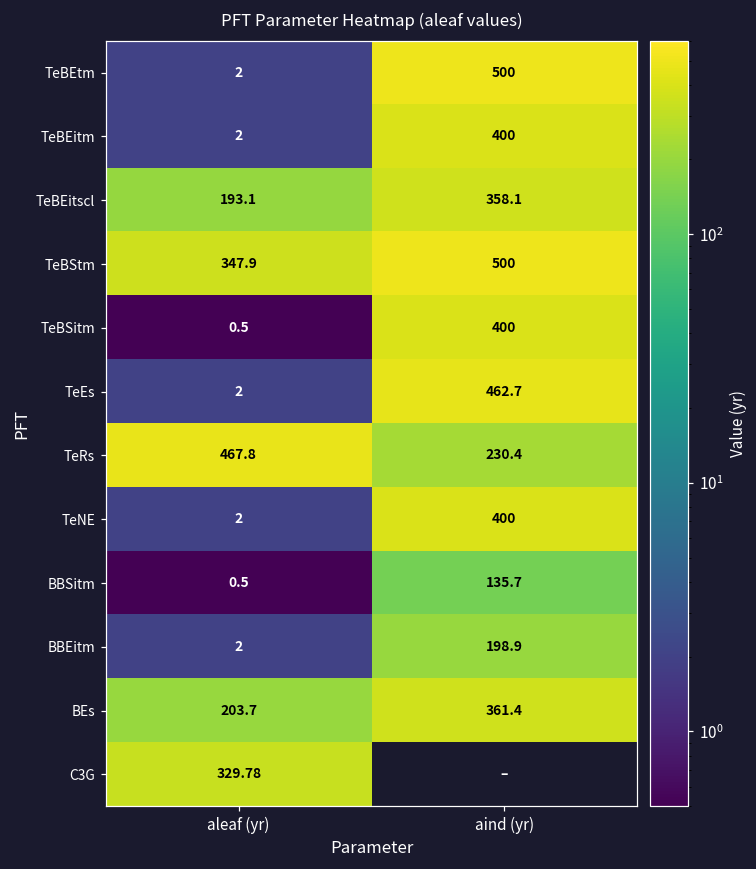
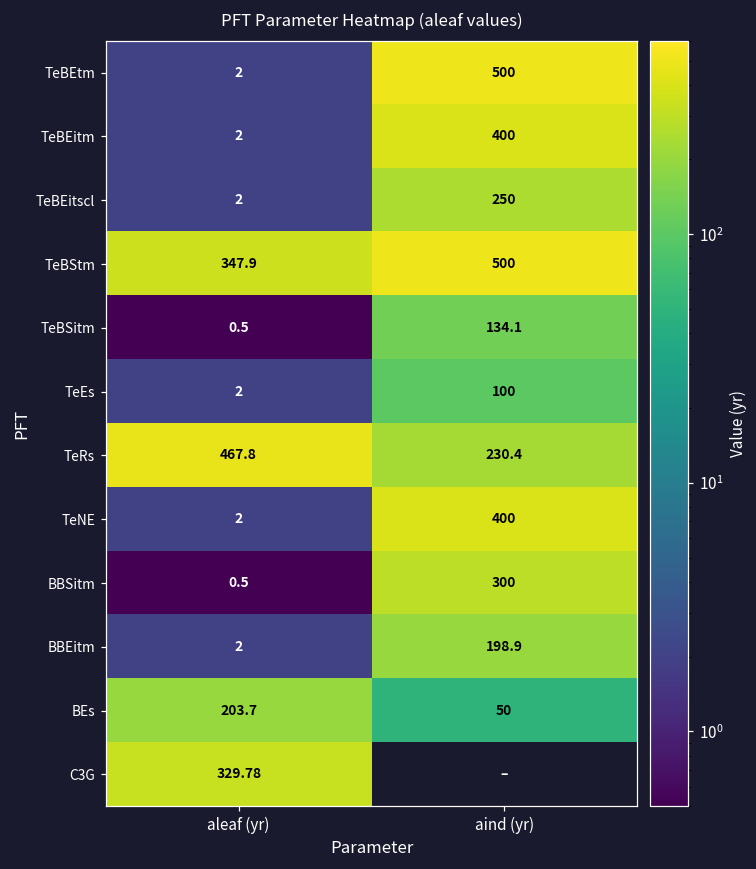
  {
    "TeBEtm": {
      "aleaf (yr)": 2,
      "aind (yr)": 500
    },
    "TeBEitm": {
      "aleaf (yr)": 2,
      "aind (yr)": 400
    },
    "TeBEitscl": {
-     "aleaf (yr)": 193.1,
-     "aind (yr)": 358.1
+     "aleaf (yr)": 2,
+     "aind (yr)": 250
    },
    "TeBStm": {
      "aleaf (yr)": 347.9,
      "aind (yr)": 500
    },
    "TeBSitm": {
      "aleaf (yr)": 0.5,
-     "aind (yr)": 400
+     "aind (yr)": 134.1
    },
    "TeEs": {
      "aleaf (yr)": 2,
-     "aind (yr)": 462.7
+     "aind (yr)": 100
    },
    "TeRs": {
      "aleaf (yr)": 467.8,
      "aind (yr)": 230.4
    },
    "TeNE": {
      "aleaf (yr)": 2,
      "aind (yr)": 400
    },
    "BBSitm": {
      "aleaf (yr)": 0.5,
-     "aind (yr)": 135.7
+     "aind (yr)": 300
    },
    "BBEitm": {
      "aleaf (yr)": 2,
      "aind (yr)": 198.9
    },
    "BEs": {
      "aleaf (yr)": 203.7,
-     "aind (yr)": 361.4
+     "aind (yr)": 50
    },
    "C3G": {
      "aleaf (yr)": 329.78
    }
  }
